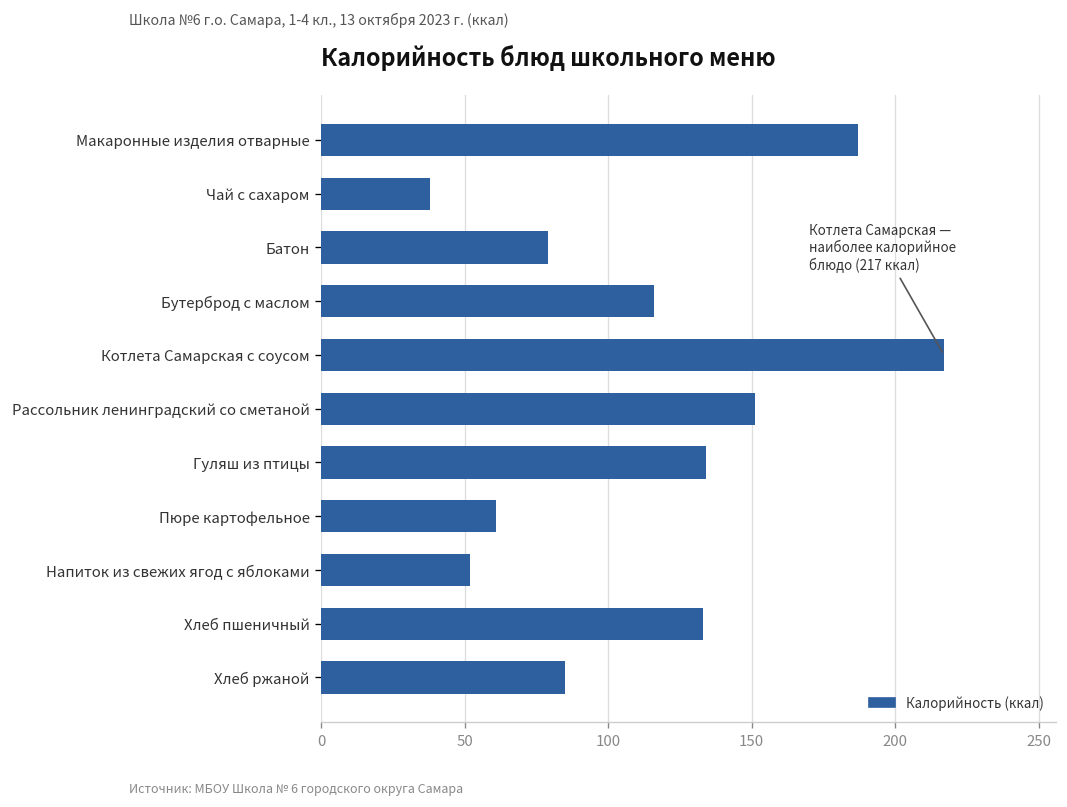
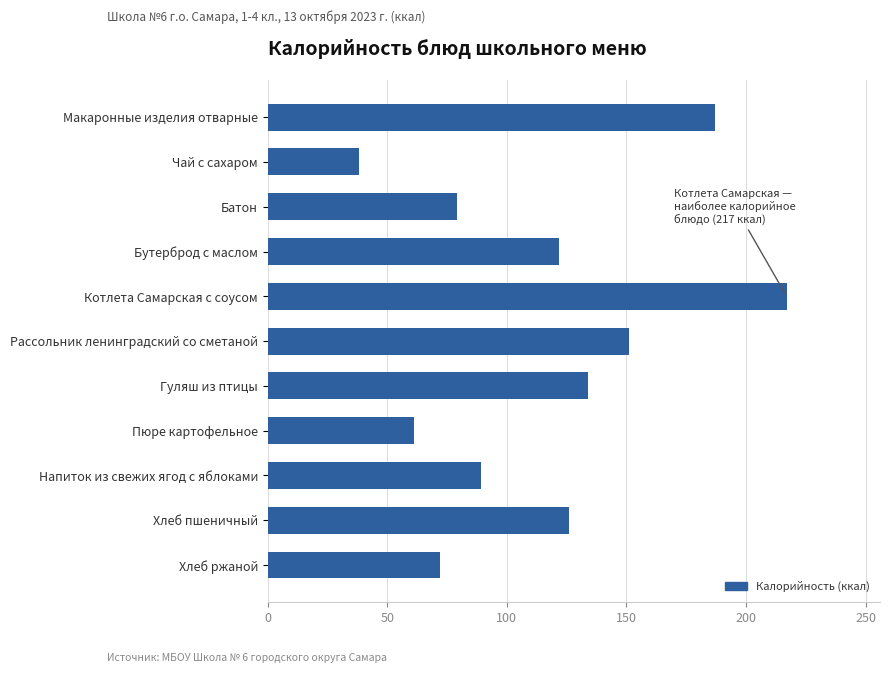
  {
    "Макаронные изделия отварные": 187,
    "Чай с сахаром": 38,
    "Батон": 79,
-   "Бутерброд с маслом": 116,
+   "Бутерброд с маслом": 122,
    "Рассольник ленинградский со сметаной": 151,
    "Гуляш из птицы": 134,
    "Пюре картофельное": 61,
-   "Напиток из свежих ягод с яблоками": 52,
-   "Хлеб пшеничный": 133,
-   "Хлеб ржаной": 85
+   "Напиток из свежих ягод с яблоками": 89,
+   "Хлеб пшеничный": 126,
+   "Хлеб ржаной": 72
  }
